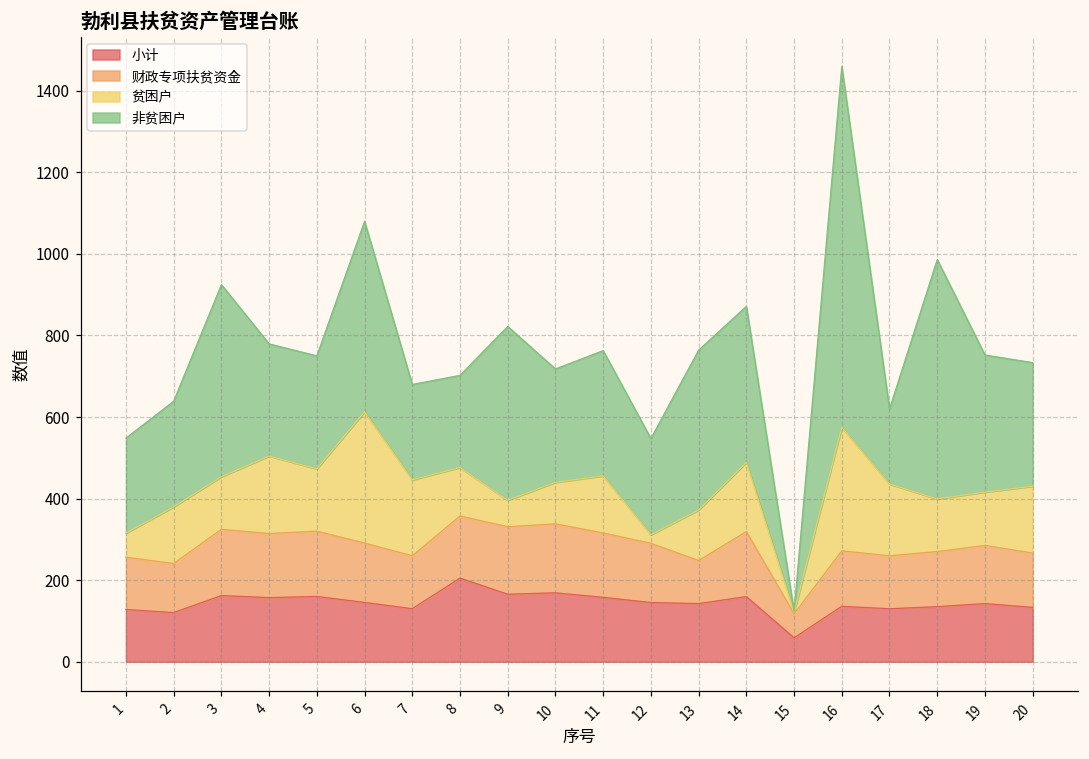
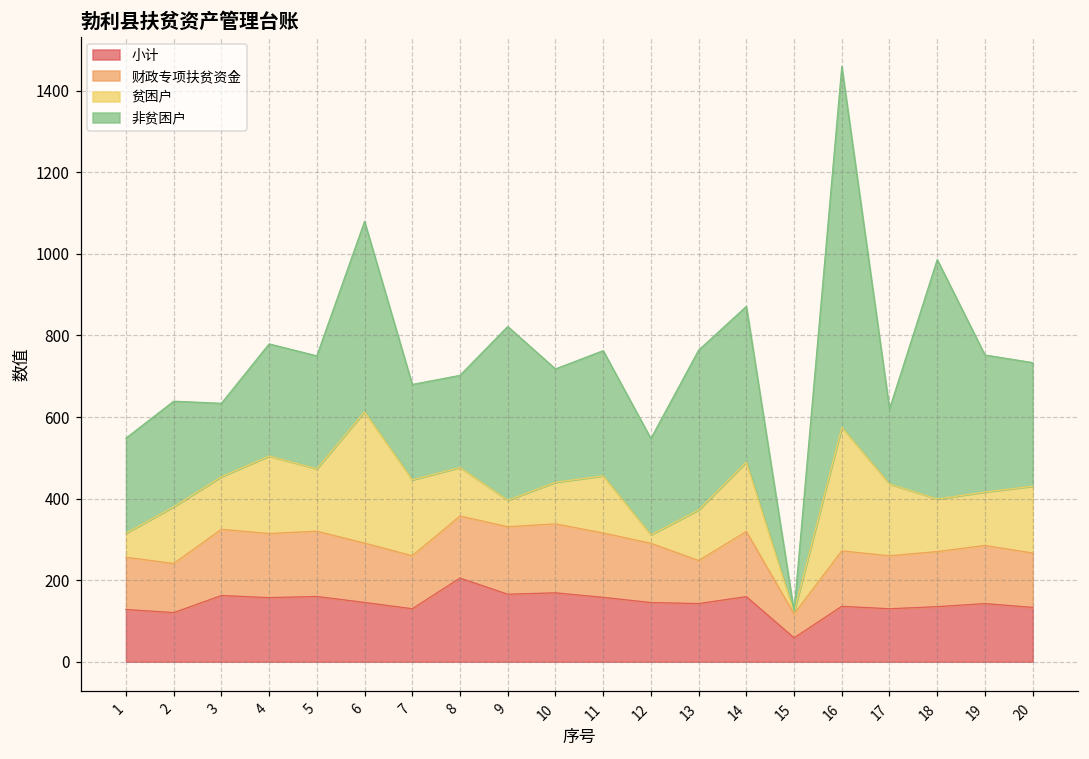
  {
    "小计": {
      "1": 130,
      "2": 120,
      "3": 160,
      "4": 160,
      "5": 160,
      "6": 150,
      "7": 130,
      "8": 210,
      "9": 170,
      "10": 170,
      "11": 160,
      "12": 150,
      "13": 140,
      "14": 160,
      "15": 60,
      "16": 140,
      "17": 130,
      "18": 140,
      "19": 140,
      "20": 130
    },
    "非贫困户": {
      "1": 230,
      "2": 260,
-     "3": 470,
+     "3": 180,
      "4": 280,
      "5": 280,
      "6": 470,
      "7": 230,
      "8": 230,
      "9": 430,
      "10": 280,
      "11": 310,
      "12": 240,
      "13": 390,
      "14": 380,
      "16": 890,
      "17": 180,
      "18": 590,
      "19": 340,
      "20": 300
    }
  }
